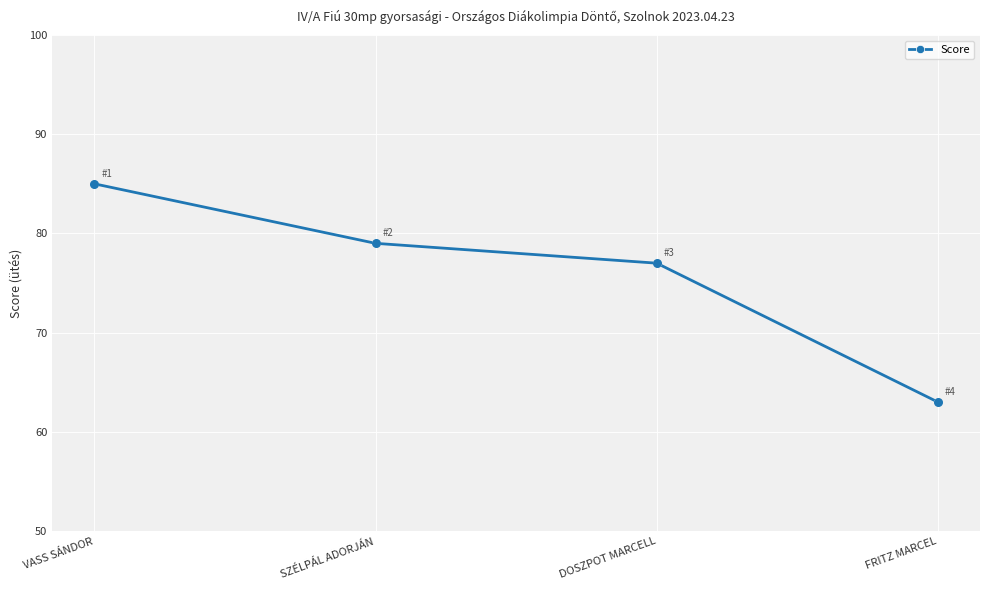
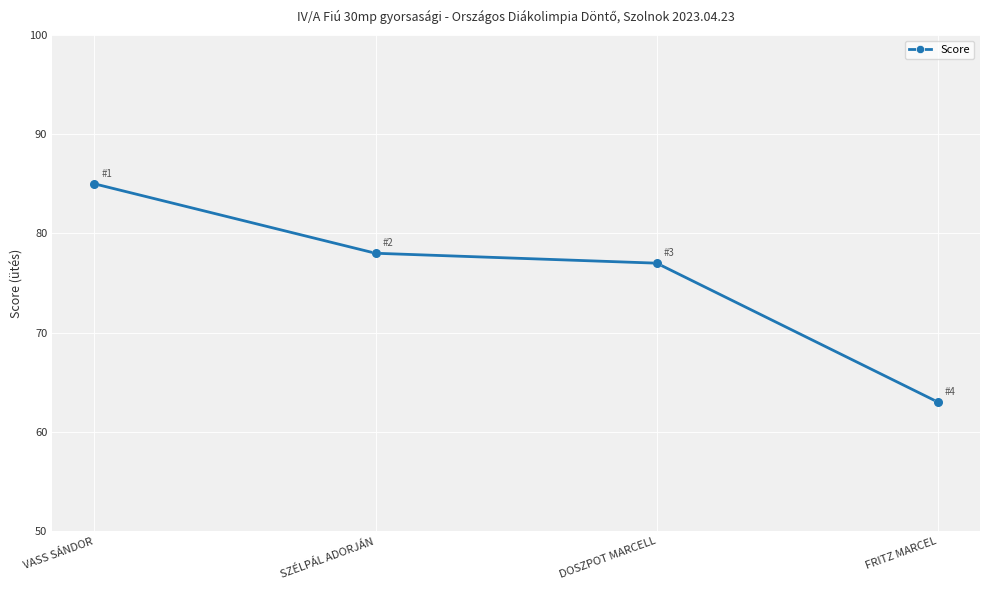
  {
-   "SZÉLPÁL ADORJÁN": 79
+   "SZÉLPÁL ADORJÁN": 78
  }
